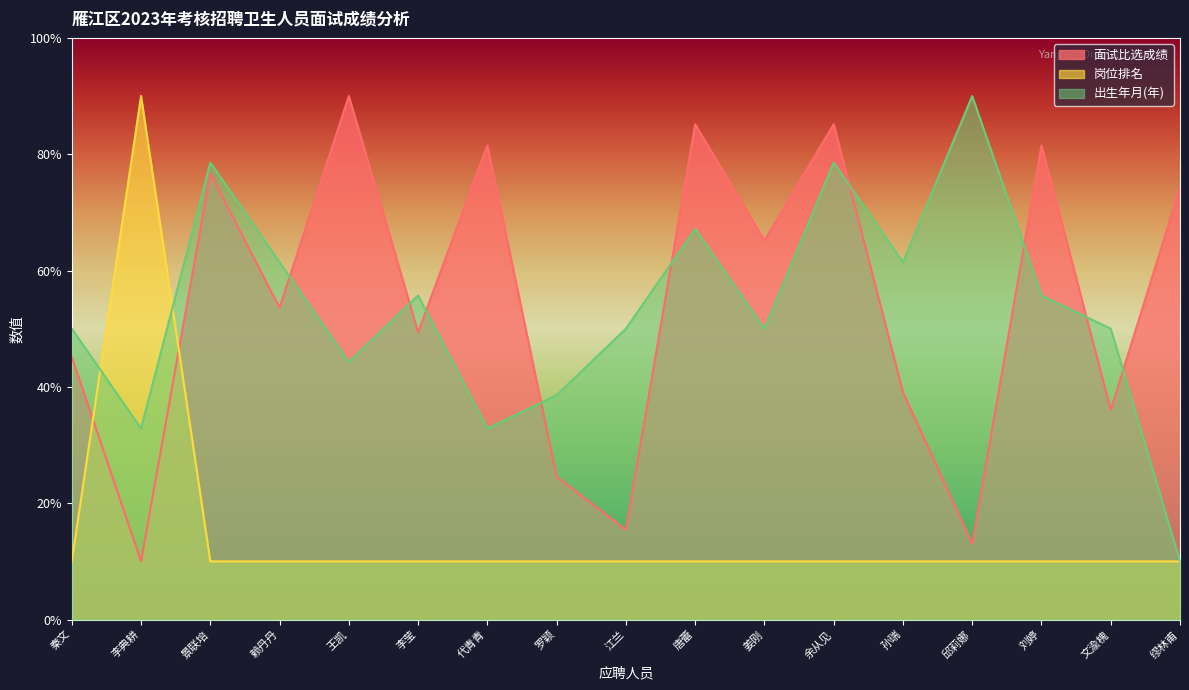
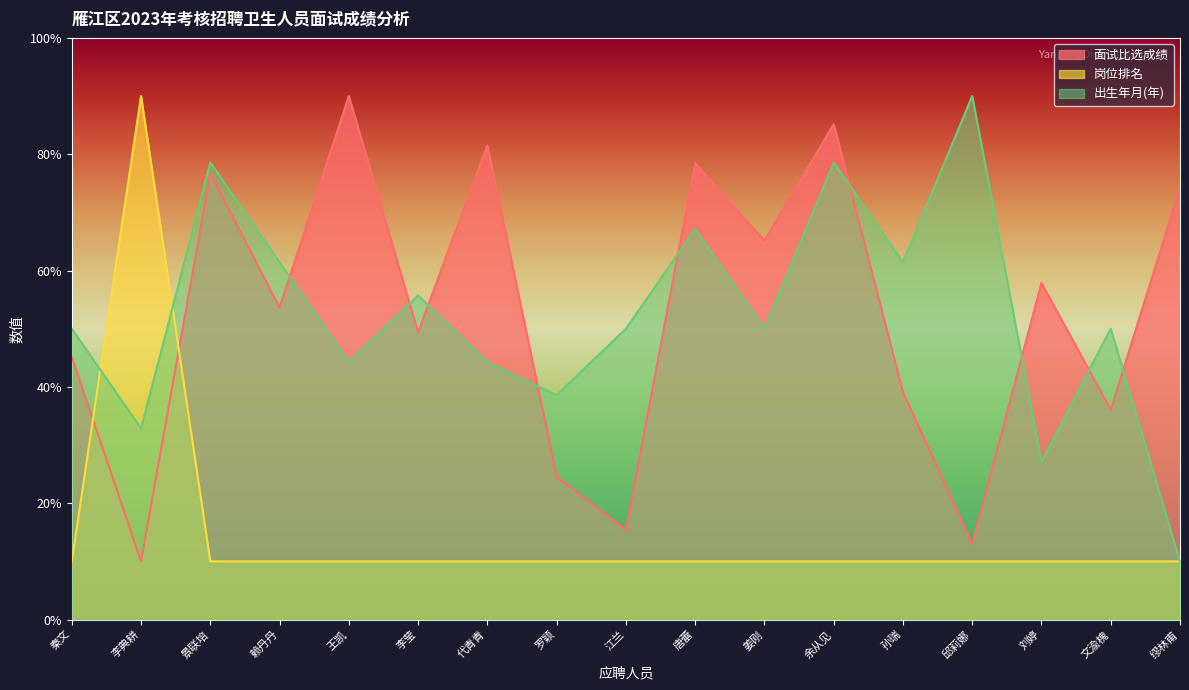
  {
    "面试比选成绩": {
      "秦文": "45%",
      "李典耕": "10%",
      "景联培": "77%",
      "赖丹丹": "54%",
      "王凯": "90%",
      "李莹": "49%",
      "代青青": "82%",
      "罗颖": "25%",
      "江兰": "15%",
-     "唐蕾": "85%",
+     "唐蕾": "78%",
      "姜刚": "65%",
      "余从见": "85%",
      "孙瑞": "39%",
      "邱莉娜": "13%",
-     "刘婷": "82%",
+     "刘婷": "58%",
      "文渝槐": "36%",
      "缪林甫": "74%"
    },
    "岗位排名": {
      "秦文": "10%",
      "李典耕": "90%",
      "景联培": "10%",
      "赖丹丹": "10%",
      "王凯": "10%",
      "李莹": "10%",
      "代青青": "10%",
      "罗颖": "10%",
      "江兰": "10%",
      "唐蕾": "10%",
      "姜刚": "10%",
      "余从见": "10%",
      "孙瑞": "10%",
      "邱莉娜": "10%",
      "刘婷": "10%",
      "文渝槐": "10%"
    },
    "出生年月(年)": {
      "秦文": "50%",
      "李典耕": "33%",
      "景联培": "79%",
      "赖丹丹": "61%",
      "王凯": "44%",
      "李莹": "56%",
-     "代青青": "33%",
+     "代青青": "44%",
      "罗颖": "39%",
      "江兰": "50%",
      "唐蕾": "67%",
      "姜刚": "50%",
      "余从见": "79%",
      "孙瑞": "61%",
      "邱莉娜": "90%",
-     "刘婷": "56%",
+     "刘婷": "27%",
      "文渝槐": "50%"
    }
  }
